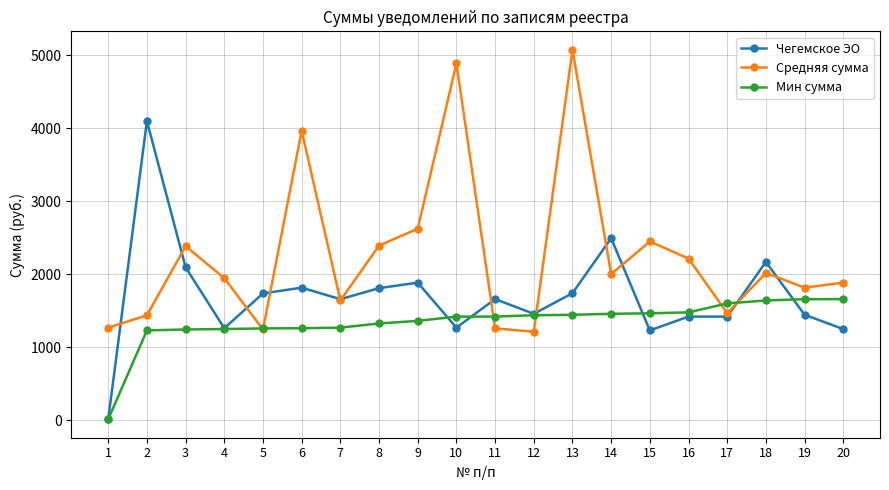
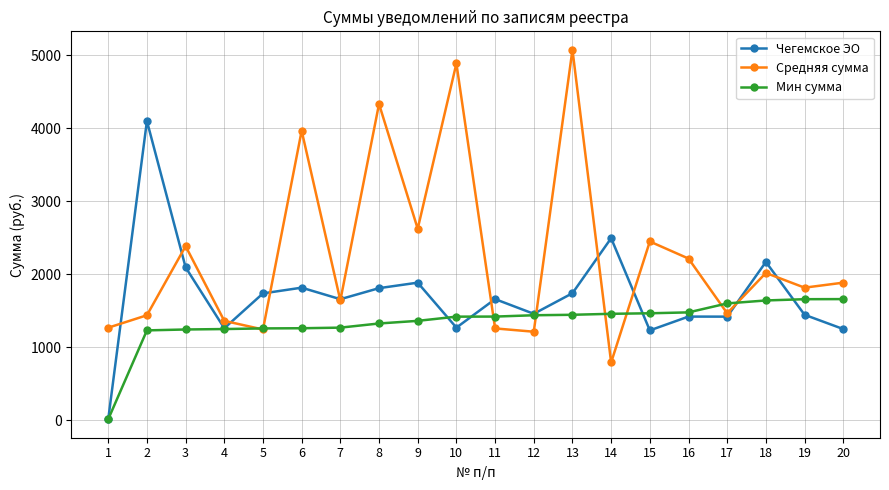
  {
    "Чегемское ЭО": {
      "2": 4100,
      "3": 2100,
      "5": 1700,
      "6": 1800,
      "8": 1800,
      "9": 1900,
      "10": 1300,
      "11": 1700,
      "13": 1700,
      "14": 2500,
      "15": 1200,
      "16": 1400,
      "17": 1400,
      "18": 2200,
      "19": 1400,
      "20": 1300
    },
    "Средняя сумма": {
      "1": 1300,
      "2": 1400,
      "3": 2400,
-     "4": 1900,
+     "4": 1400,
      "6": 4000,
-     "8": 2400,
+     "8": 4300,
      "9": 2600,
      "10": 4900,
      "11": 1300,
      "12": 1200,
      "13": 5100,
-     "14": 2000,
+     "14": 800,
      "15": 2400,
      "16": 2200,
      "17": 1500,
      "18": 2000,
      "19": 1800,
      "20": 1900
    },
    "Мин сумма": {
      "2": 1200,
      "3": 1200,
      "6": 1300,
      "7": 1300,
      "8": 1300,
      "9": 1400,
      "10": 1400,
      "11": 1400,
      "13": 1400,
      "14": 1500,
      "15": 1500,
      "16": 1500,
      "17": 1600,
      "18": 1600,
      "19": 1700,
      "20": 1700
    }
  }
